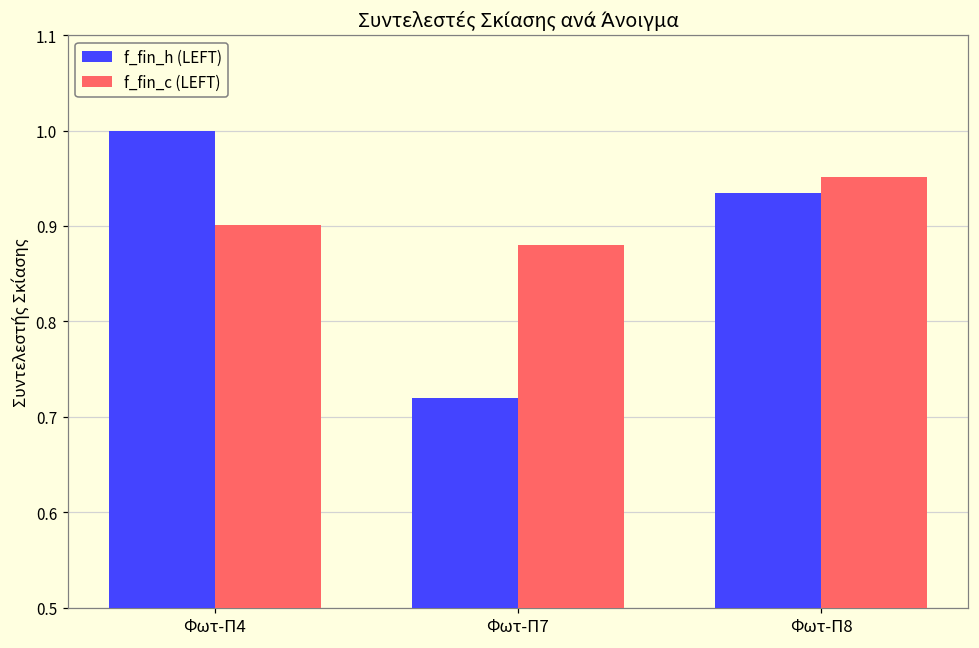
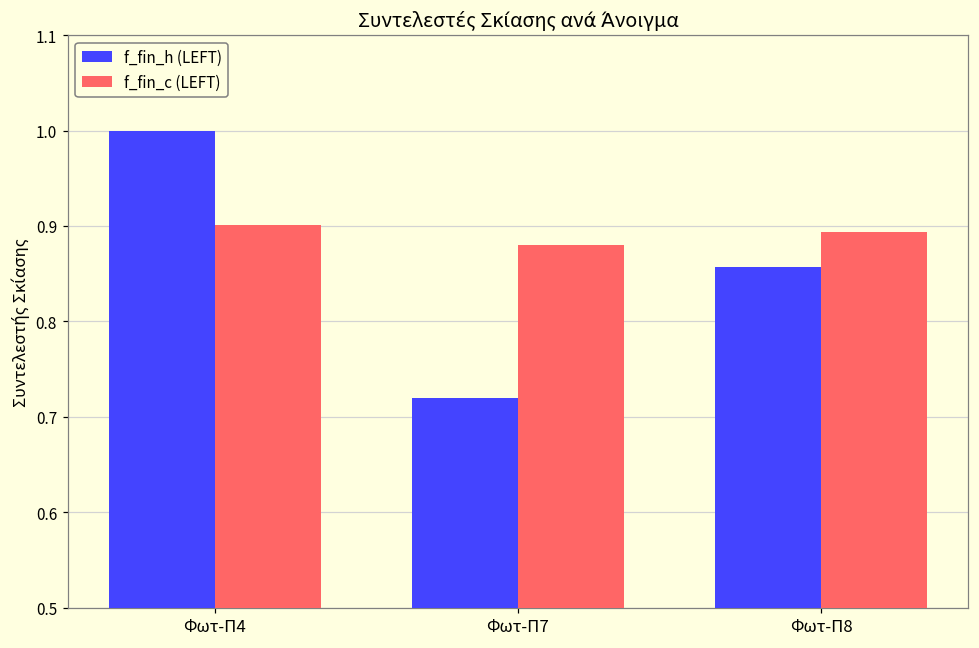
  {
    "f_fin_h (LEFT)": {
      "Φωτ-Π4": 1.00,
      "Φωτ-Π7": 0.72,
-     "Φωτ-Π8": 0.93
+     "Φωτ-Π8": 0.86
    },
    "f_fin_c (LEFT)": {
      "Φωτ-Π4": 0.90,
      "Φωτ-Π7": 0.88,
-     "Φωτ-Π8": 0.95
+     "Φωτ-Π8": 0.89
    }
  }
